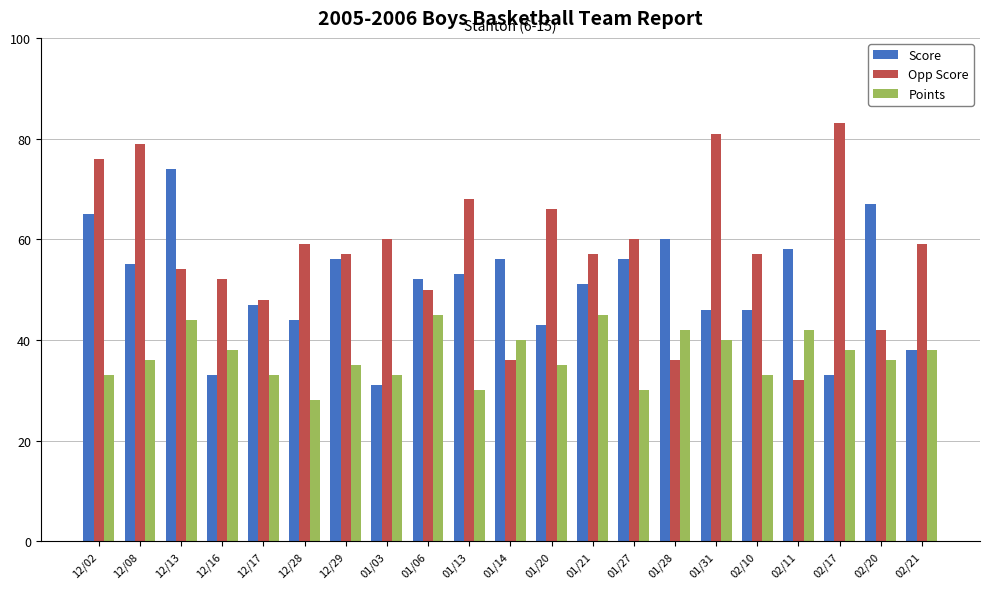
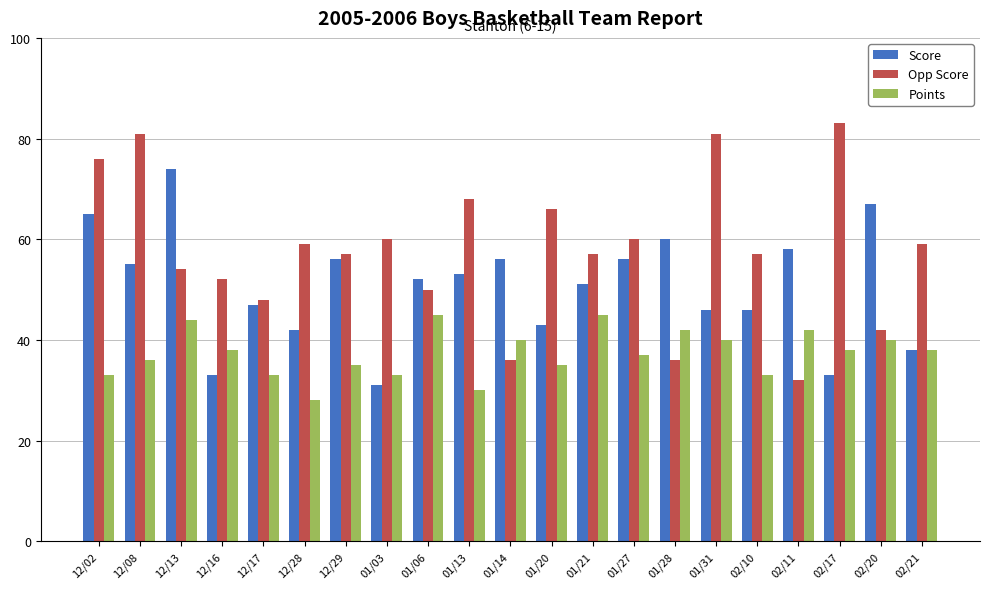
  {
    "Score": {
      "12/02": 65,
      "12/08": 55,
      "12/13": 74,
      "12/16": 33,
      "12/17": 47,
-     "12/28": 44,
+     "12/28": 42,
      "12/29": 56,
      "01/03": 31,
      "01/06": 52,
      "01/13": 53,
      "01/14": 56,
      "01/20": 43,
      "01/21": 51,
      "01/27": 56,
      "01/28": 60,
      "01/31": 46,
      "02/10": 46,
      "02/11": 58,
      "02/17": 33,
      "02/20": 67,
      "02/21": 38
    },
    "Opp Score": {
      "12/02": 76,
-     "12/08": 79,
+     "12/08": 81,
      "12/13": 54,
      "12/16": 52,
      "12/17": 48,
      "12/28": 59,
      "12/29": 57,
      "01/03": 60,
      "01/06": 50,
      "01/13": 68,
      "01/14": 36,
      "01/20": 66,
      "01/21": 57,
      "01/27": 60,
      "01/28": 36,
      "01/31": 81,
      "02/10": 57,
      "02/11": 32,
      "02/17": 83,
      "02/20": 42,
      "02/21": 59
    },
    "Points": {
      "12/02": 33,
      "12/08": 36,
      "12/13": 44,
      "12/16": 38,
      "12/17": 33,
      "12/28": 28,
      "12/29": 35,
      "01/03": 33,
      "01/06": 45,
      "01/13": 30,
      "01/14": 40,
      "01/20": 35,
      "01/21": 45,
-     "01/27": 30,
+     "01/27": 37,
      "01/28": 42,
      "01/31": 40,
      "02/10": 33,
      "02/11": 42,
      "02/17": 38,
-     "02/20": 36,
+     "02/20": 40,
      "02/21": 38
    }
  }
